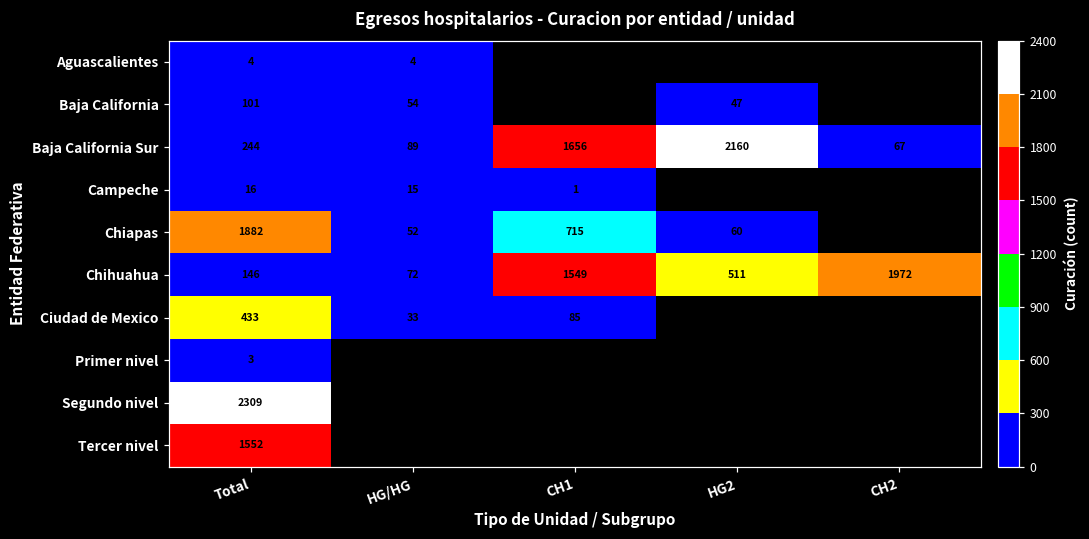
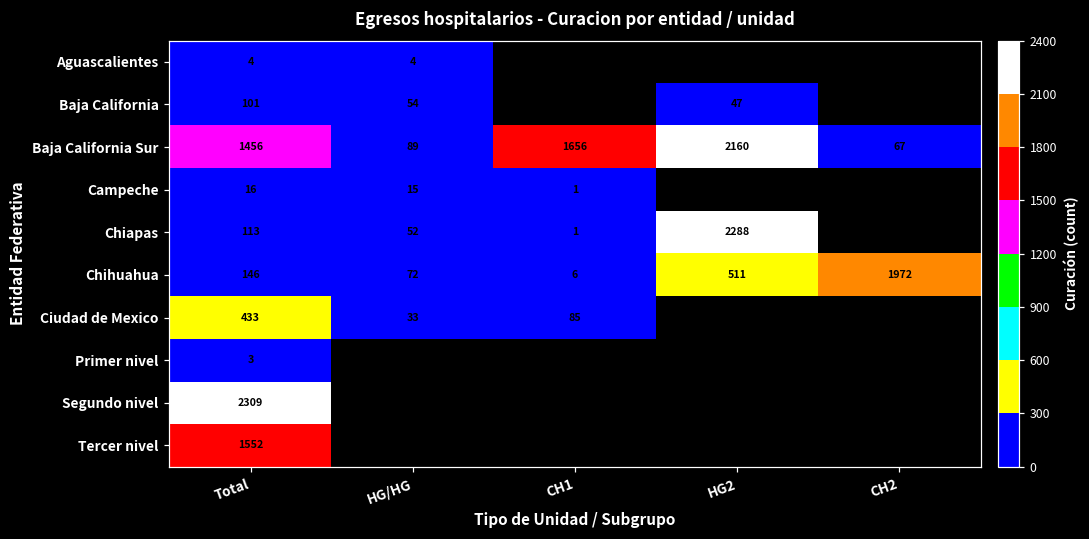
  {
    "Aguascalientes": {
      "Total": 4,
      "HG/HG": 4
    },
    "Baja California": {
      "Total": 101,
      "HG/HG": 54,
      "HG2": 47
    },
    "Baja California Sur": {
-     "Total": 244,
+     "Total": 1456,
      "HG/HG": 89,
      "CH1": 1656,
      "HG2": 2160,
      "CH2": 67
    },
    "Campeche": {
      "Total": 16,
      "HG/HG": 15,
      "CH1": 1
    },
    "Chiapas": {
-     "Total": 1882,
+     "Total": 113,
      "HG/HG": 52,
-     "CH1": 715,
-     "HG2": 60
+     "CH1": 1,
+     "HG2": 2288
    },
    "Chihuahua": {
      "Total": 146,
      "HG/HG": 72,
-     "CH1": 1549,
+     "CH1": 6,
      "HG2": 511,
      "CH2": 1972
    },
    "Ciudad de Mexico": {
      "Total": 433,
      "HG/HG": 33,
      "CH1": 85
    },
    "Primer nivel": {
      "Total": 3
    },
    "Segundo nivel": {
      "Total": 2309
    },
    "Tercer nivel": {
      "Total": 1552
    }
  }
